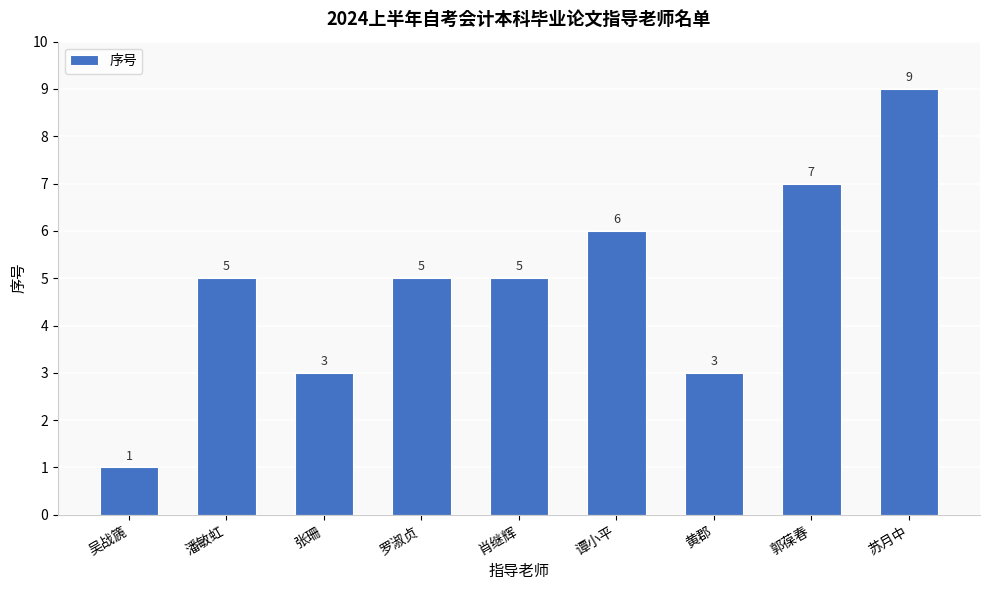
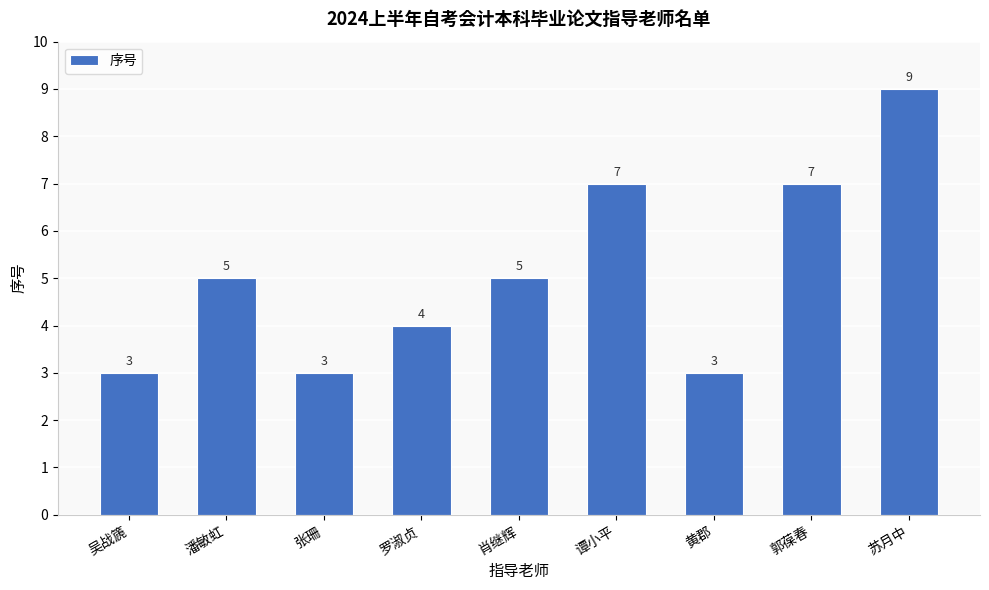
  {
-   "吴战篪": 1,
+   "吴战篪": 3,
    "潘敏虹": 5,
    "张珊": 3,
-   "罗淑贞": 5,
+   "罗淑贞": 4,
    "肖继辉": 5,
-   "谭小平": 6,
+   "谭小平": 7,
    "黄郡": 3,
    "郭葆春": 7,
    "苏月中": 9
  }
